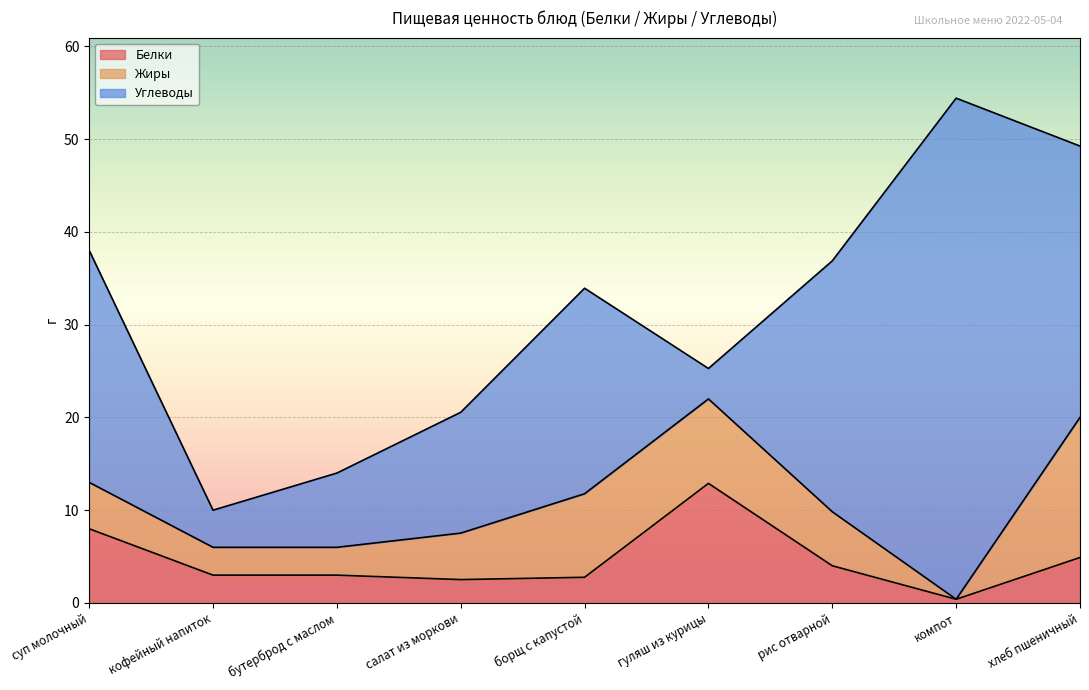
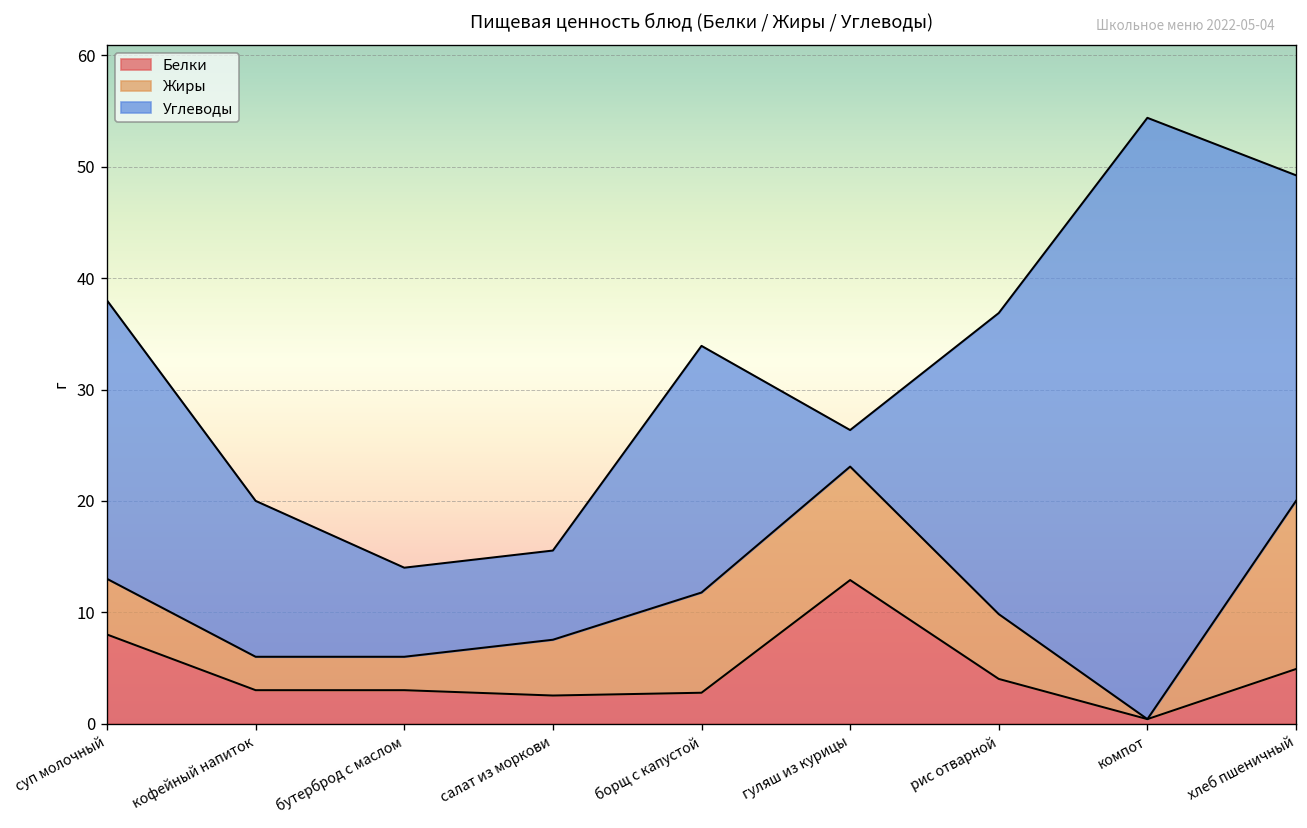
  {
    "Белки": {
      "суп молочный": 8,
      "кофейный напиток": 3,
      "бутерброд с маслом": 3,
      "салат из моркови": 3,
      "борщ с капустой": 3,
      "гуляш из курицы": 13,
      "рис отварной": 4,
      "хлеб пшеничный": 5
    },
    "Жиры": {
      "суп молочный": 5,
      "кофейный напиток": 3,
      "бутерброд с маслом": 3,
      "салат из моркови": 5,
      "борщ с капустой": 9,
-     "гуляш из курицы": 9,
+     "гуляш из курицы": 10,
      "рис отварной": 6,
      "хлеб пшеничный": 15
    },
    "Углеводы": {
      "суп молочный": 25,
-     "кофейный напиток": 4,
+     "кофейный напиток": 14,
      "бутерброд с маслом": 8,
-     "салат из моркови": 13,
+     "салат из моркови": 8,
      "борщ с капустой": 22,
      "гуляш из курицы": 3,
      "рис отварной": 27,
      "компот": 54,
      "хлеб пшеничный": 29
    }
  }
